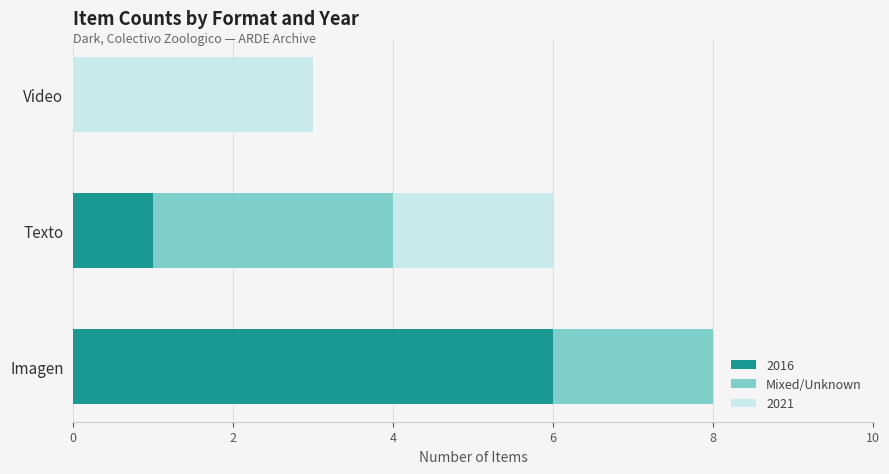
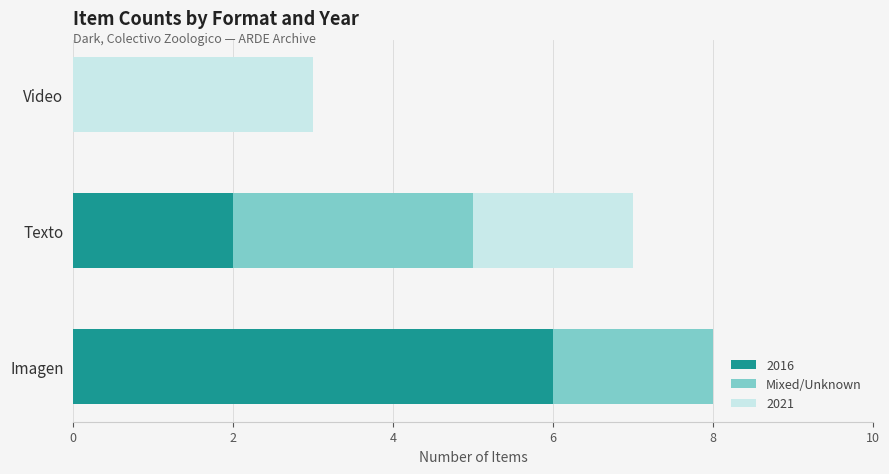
  {
    "2016": {
      "Video": 0,
-     "Texto": 1,
+     "Texto": 2,
      "Imagen": 6
    },
    "Mixed/Unknown": {
      "Video": 0,
      "Texto": 3,
      "Imagen": 2
    }
  }
